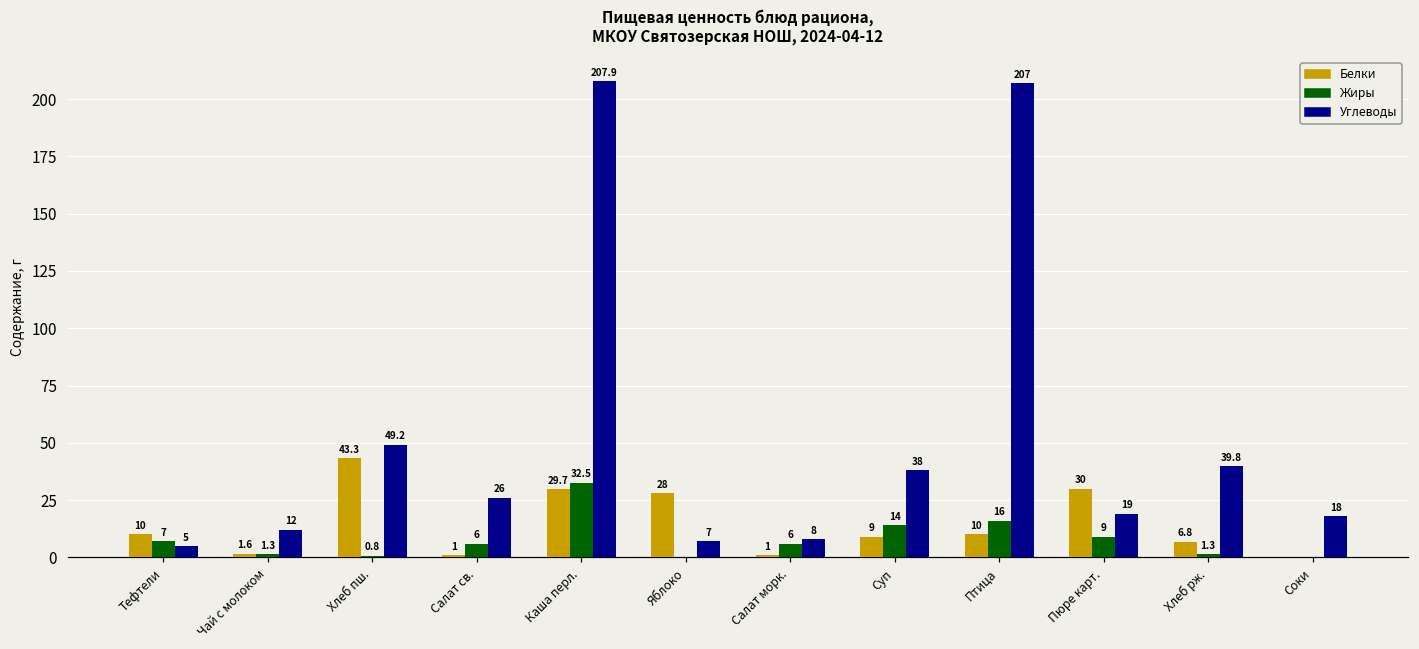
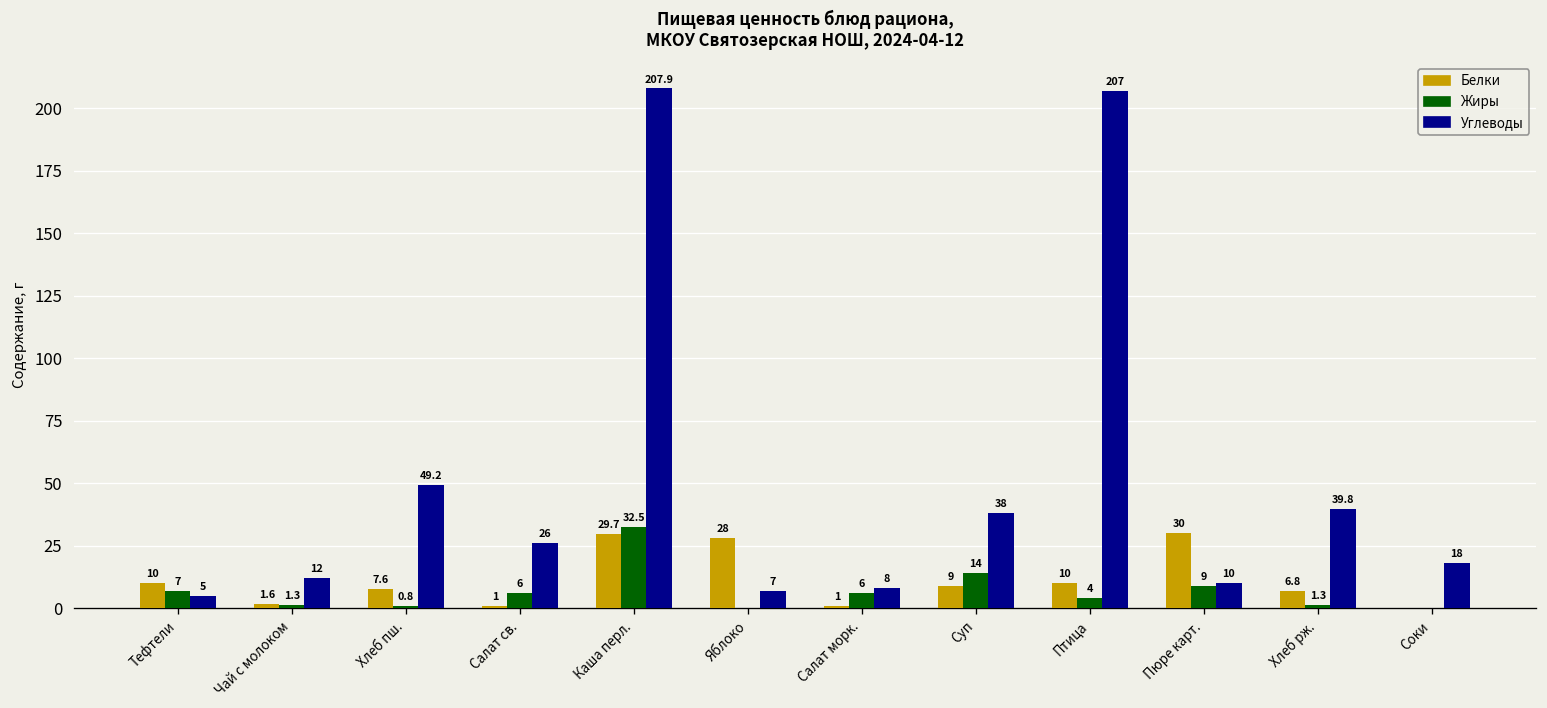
  {
    "Белки": {
      "Тефтели": 10,
      "Чай с молоком": 1.6,
-     "Хлеб пш.": 43.3,
+     "Хлеб пш.": 7.6,
      "Салат св.": 1,
      "Каша перл.": 29.7,
      "Яблоко": 28,
      "Салат морк.": 1,
      "Суп": 9,
      "Птица": 10,
      "Пюре карт.": 30,
      "Хлеб рж.": 6.8
    },
    "Жиры": {
      "Тефтели": 7,
      "Чай с молоком": 1.3,
      "Хлеб пш.": 0.8,
      "Салат св.": 6,
      "Каша перл.": 32.5,
      "Салат морк.": 6,
      "Суп": 14,
-     "Птица": 16,
+     "Птица": 4,
      "Пюре карт.": 9,
      "Хлеб рж.": 1.3
    },
    "Углеводы": {
      "Тефтели": 5,
      "Чай с молоком": 12,
      "Хлеб пш.": 49.2,
      "Салат св.": 26,
      "Каша перл.": 207.9,
      "Яблоко": 7,
      "Салат морк.": 8,
      "Суп": 38,
      "Птица": 207,
-     "Пюре карт.": 19,
+     "Пюре карт.": 10,
      "Хлеб рж.": 39.8,
      "Соки": 18
    }
  }
